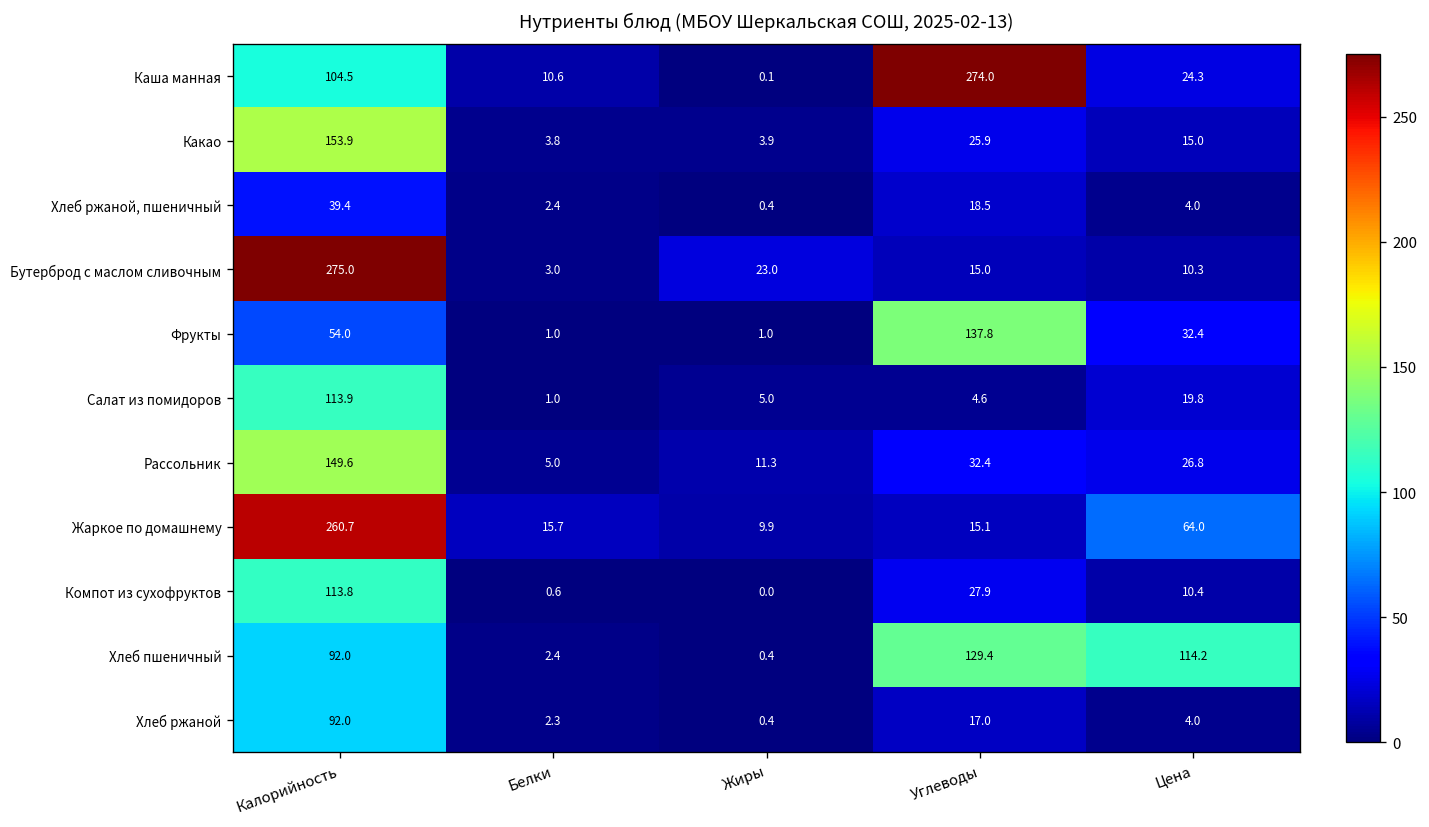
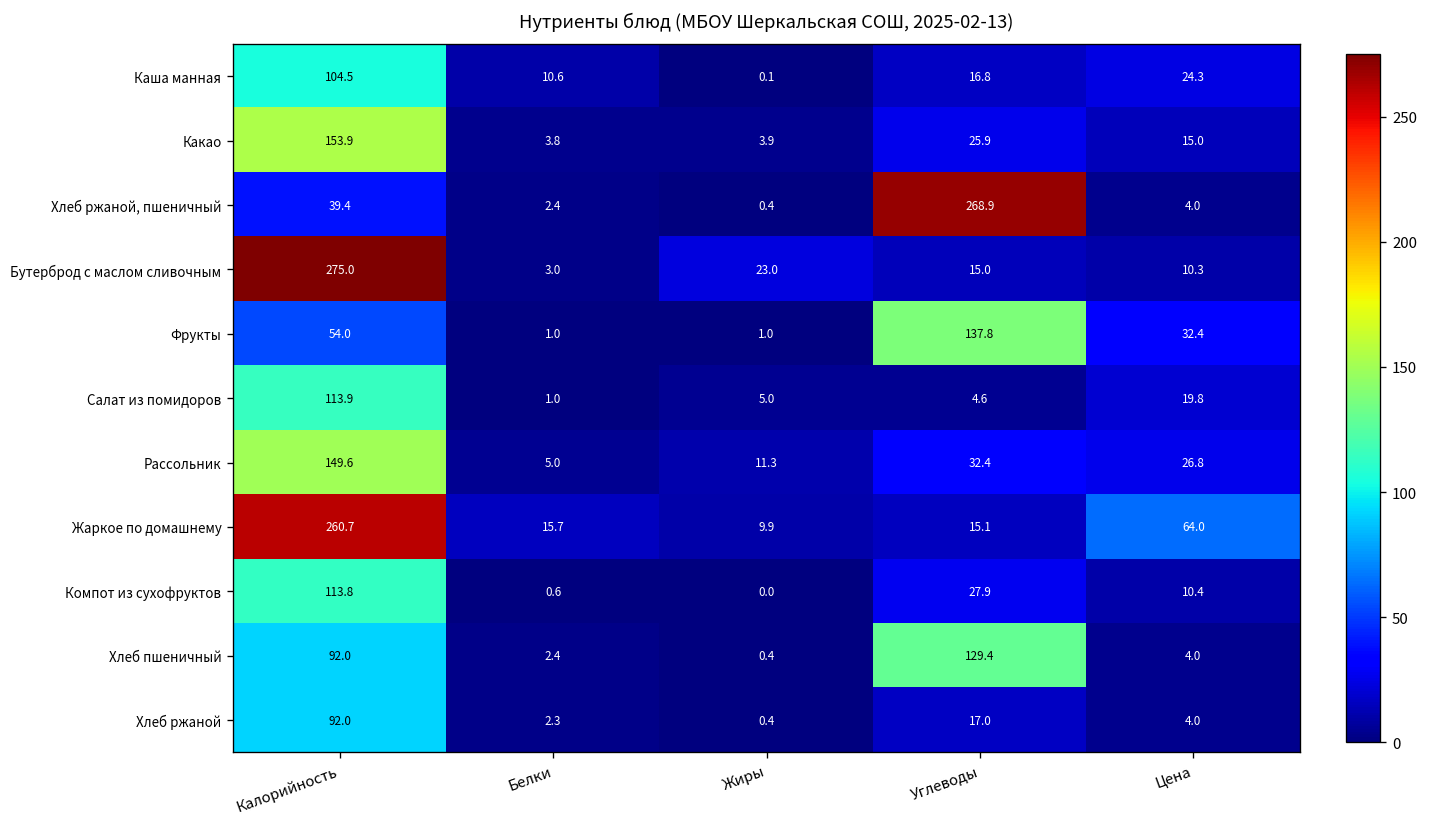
  {
    "Каша манная": {
      "Калорийность": 104.5,
      "Белки": 10.6,
      "Жиры": 0.1,
-     "Углеводы": 274.0,
+     "Углеводы": 16.8,
      "Цена": 24.3
    },
    "Какао": {
      "Калорийность": 153.9,
      "Белки": 3.8,
      "Жиры": 3.9,
      "Углеводы": 25.9,
      "Цена": 15.0
    },
    "Хлеб ржаной, пшеничный": {
      "Калорийность": 39.4,
      "Белки": 2.4,
      "Жиры": 0.4,
-     "Углеводы": 18.5,
+     "Углеводы": 268.9,
      "Цена": 4.0
    },
    "Бутерброд с маслом сливочным": {
      "Калорийность": 275.0,
      "Белки": 3.0,
      "Жиры": 23.0,
      "Углеводы": 15.0,
      "Цена": 10.3
    },
    "Фрукты": {
      "Калорийность": 54.0,
      "Белки": 1.0,
      "Жиры": 1.0,
      "Углеводы": 137.8,
      "Цена": 32.4
    },
    "Салат из помидоров": {
      "Калорийность": 113.9,
      "Белки": 1.0,
      "Жиры": 5.0,
      "Углеводы": 4.6,
      "Цена": 19.8
    },
    "Рассольник": {
      "Калорийность": 149.6,
      "Белки": 5.0,
      "Жиры": 11.3,
      "Углеводы": 32.4,
      "Цена": 26.8
    },
    "Жаркое по домашнему": {
      "Калорийность": 260.7,
      "Белки": 15.7,
      "Жиры": 9.9,
      "Углеводы": 15.1,
      "Цена": 64.0
    },
    "Компот из сухофруктов": {
      "Калорийность": 113.8,
      "Белки": 0.6,
      "Жиры": 0.0,
      "Углеводы": 27.9,
      "Цена": 10.4
    },
    "Хлеб пшеничный": {
      "Калорийность": 92.0,
      "Белки": 2.4,
      "Жиры": 0.4,
      "Углеводы": 129.4,
-     "Цена": 114.2
+     "Цена": 4.0
    },
    "Хлеб ржаной": {
      "Калорийность": 92.0,
      "Белки": 2.3,
      "Жиры": 0.4,
      "Углеводы": 17.0,
      "Цена": 4.0
    }
  }
